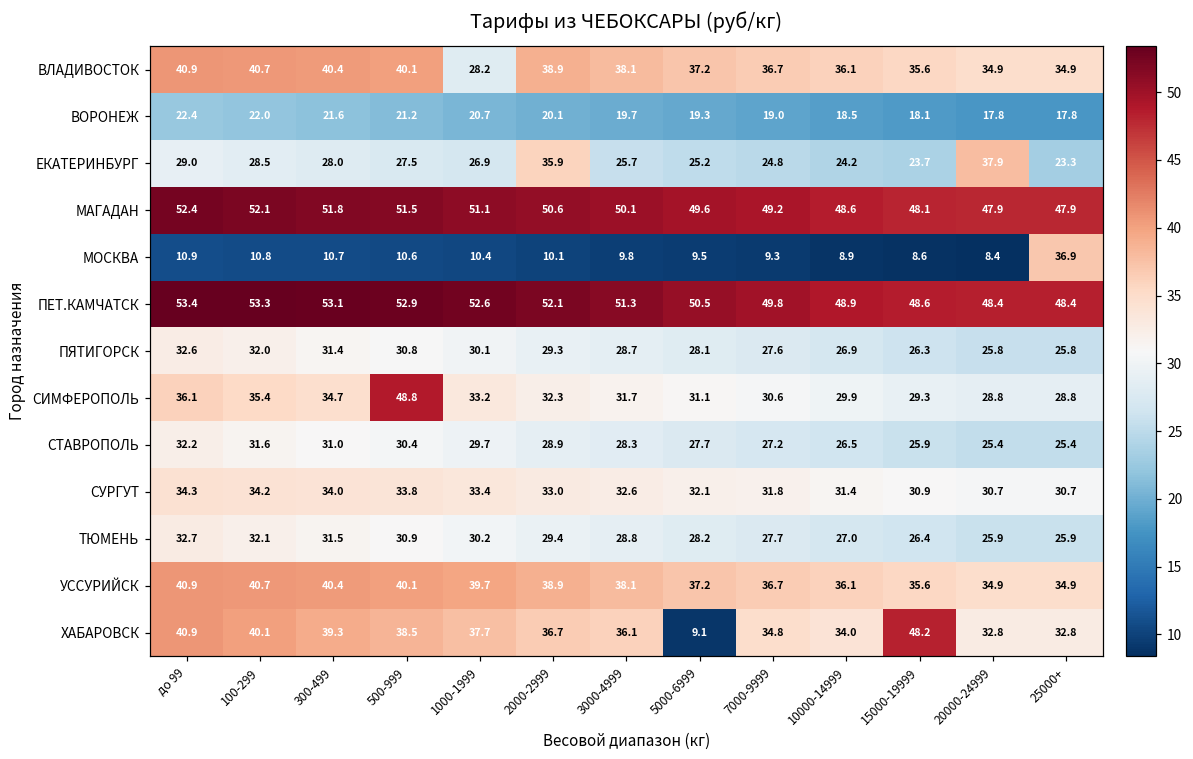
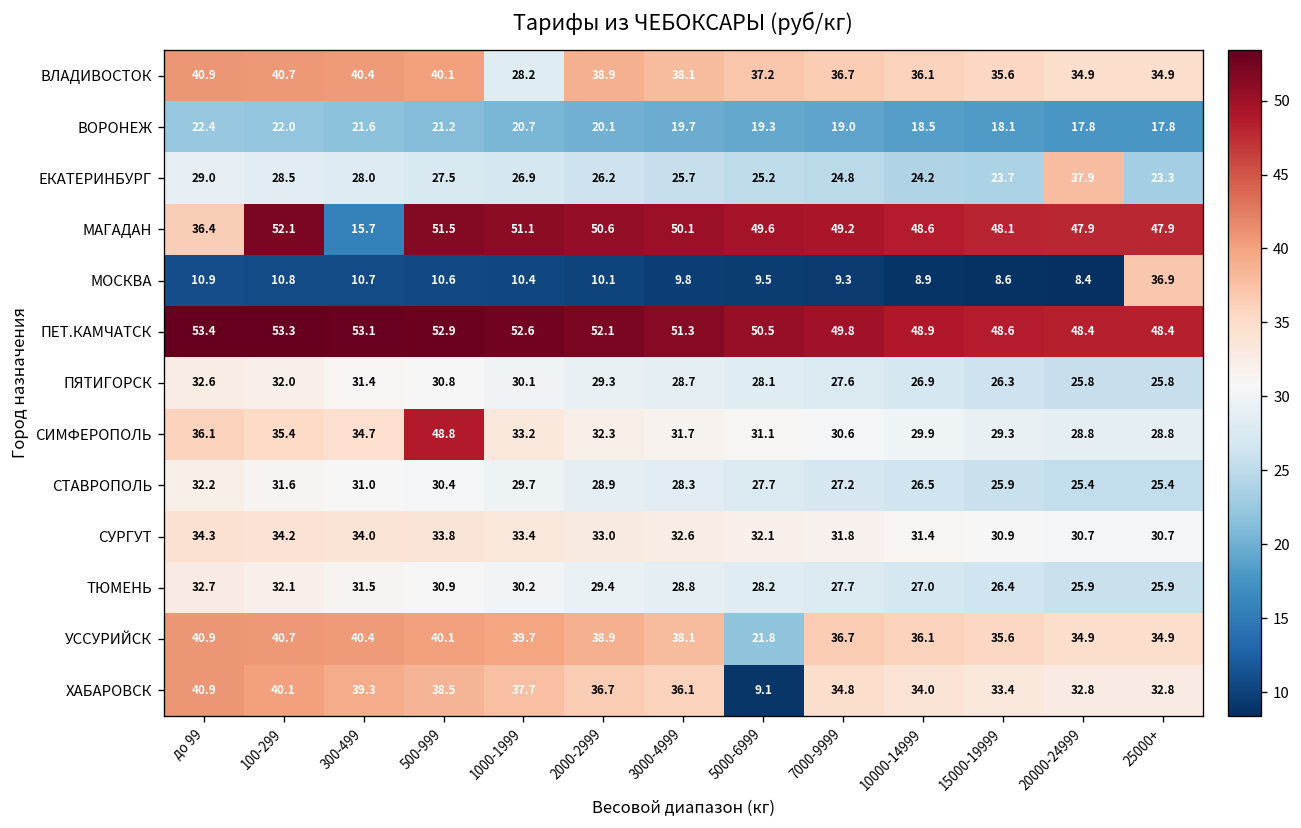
  {
    "ВЛАДИВОСТОК": {
      "до 99": 40.9,
      "100-299": 40.7,
      "300-499": 40.4,
      "500-999": 40.1,
      "1000-1999": 28.2,
      "2000-2999": 38.9,
      "3000-4999": 38.1,
      "5000-6999": 37.2,
      "7000-9999": 36.7,
      "10000-14999": 36.1,
      "15000-19999": 35.6,
      "20000-24999": 34.9,
      "25000+": 34.9
    },
    "ВОРОНЕЖ": {
      "до 99": 22.4,
      "100-299": 22.0,
      "300-499": 21.6,
      "500-999": 21.2,
      "1000-1999": 20.7,
      "2000-2999": 20.1,
      "3000-4999": 19.7,
      "5000-6999": 19.3,
      "7000-9999": 19.0,
      "10000-14999": 18.5,
      "15000-19999": 18.1,
      "20000-24999": 17.8,
      "25000+": 17.8
    },
    "ЕКАТЕРИНБУРГ": {
      "до 99": 29.0,
      "100-299": 28.5,
      "300-499": 28.0,
      "500-999": 27.5,
      "1000-1999": 26.9,
-     "2000-2999": 35.9,
+     "2000-2999": 26.2,
      "3000-4999": 25.7,
      "5000-6999": 25.2,
      "7000-9999": 24.8,
      "10000-14999": 24.2,
      "15000-19999": 23.7,
      "20000-24999": 37.9,
      "25000+": 23.3
    },
    "МАГАДАН": {
-     "до 99": 52.4,
+     "до 99": 36.4,
      "100-299": 52.1,
-     "300-499": 51.8,
+     "300-499": 15.7,
      "500-999": 51.5,
      "1000-1999": 51.1,
      "2000-2999": 50.6,
      "3000-4999": 50.1,
      "5000-6999": 49.6,
      "7000-9999": 49.2,
      "10000-14999": 48.6,
      "15000-19999": 48.1,
      "20000-24999": 47.9,
      "25000+": 47.9
    },
    "МОСКВА": {
      "до 99": 10.9,
      "100-299": 10.8,
      "300-499": 10.7,
      "500-999": 10.6,
      "1000-1999": 10.4,
      "2000-2999": 10.1,
      "3000-4999": 9.8,
      "5000-6999": 9.5,
      "7000-9999": 9.3,
      "10000-14999": 8.9,
      "15000-19999": 8.6,
      "20000-24999": 8.4,
      "25000+": 36.9
    },
    "ПЕТ.КАМЧАТСК": {
      "до 99": 53.4,
      "100-299": 53.3,
      "300-499": 53.1,
      "500-999": 52.9,
      "1000-1999": 52.6,
      "2000-2999": 52.1,
      "3000-4999": 51.3,
      "5000-6999": 50.5,
      "7000-9999": 49.8,
      "10000-14999": 48.9,
      "15000-19999": 48.6,
      "20000-24999": 48.4,
      "25000+": 48.4
    },
    "ПЯТИГОРСК": {
      "до 99": 32.6,
      "100-299": 32.0,
      "300-499": 31.4,
      "500-999": 30.8,
      "1000-1999": 30.1,
      "2000-2999": 29.3,
      "3000-4999": 28.7,
      "5000-6999": 28.1,
      "7000-9999": 27.6,
      "10000-14999": 26.9,
      "15000-19999": 26.3,
      "20000-24999": 25.8,
      "25000+": 25.8
    },
    "СИМФЕРОПОЛЬ": {
      "до 99": 36.1,
      "100-299": 35.4,
      "300-499": 34.7,
      "500-999": 48.8,
      "1000-1999": 33.2,
      "2000-2999": 32.3,
      "3000-4999": 31.7,
      "5000-6999": 31.1,
      "7000-9999": 30.6,
      "10000-14999": 29.9,
      "15000-19999": 29.3,
      "20000-24999": 28.8,
      "25000+": 28.8
    },
    "СТАВРОПОЛЬ": {
      "до 99": 32.2,
      "100-299": 31.6,
      "300-499": 31.0,
      "500-999": 30.4,
      "1000-1999": 29.7,
      "2000-2999": 28.9,
      "3000-4999": 28.3,
      "5000-6999": 27.7,
      "7000-9999": 27.2,
      "10000-14999": 26.5,
      "15000-19999": 25.9,
      "20000-24999": 25.4,
      "25000+": 25.4
    },
    "СУРГУТ": {
      "до 99": 34.3,
      "100-299": 34.2,
      "300-499": 34.0,
      "500-999": 33.8,
      "1000-1999": 33.4,
      "2000-2999": 33.0,
      "3000-4999": 32.6,
      "5000-6999": 32.1,
      "7000-9999": 31.8,
      "10000-14999": 31.4,
      "15000-19999": 30.9,
      "20000-24999": 30.7,
      "25000+": 30.7
    },
    "ТЮМЕНЬ": {
      "до 99": 32.7,
      "100-299": 32.1,
      "300-499": 31.5,
      "500-999": 30.9,
      "1000-1999": 30.2,
      "2000-2999": 29.4,
      "3000-4999": 28.8,
      "5000-6999": 28.2,
      "7000-9999": 27.7,
      "10000-14999": 27.0,
      "15000-19999": 26.4,
      "20000-24999": 25.9,
      "25000+": 25.9
    },
    "УССУРИЙСК": {
      "до 99": 40.9,
      "100-299": 40.7,
      "300-499": 40.4,
      "500-999": 40.1,
      "1000-1999": 39.7,
      "2000-2999": 38.9,
      "3000-4999": 38.1,
-     "5000-6999": 37.2,
+     "5000-6999": 21.8,
      "7000-9999": 36.7,
      "10000-14999": 36.1,
      "15000-19999": 35.6,
      "20000-24999": 34.9,
      "25000+": 34.9
    },
    "ХАБАРОВСК": {
      "до 99": 40.9,
      "100-299": 40.1,
      "300-499": 39.3,
      "500-999": 38.5,
      "1000-1999": 37.7,
      "2000-2999": 36.7,
      "3000-4999": 36.1,
      "5000-6999": 9.1,
      "7000-9999": 34.8,
      "10000-14999": 34.0,
-     "15000-19999": 48.2,
+     "15000-19999": 33.4,
      "20000-24999": 32.8,
      "25000+": 32.8
    }
  }
